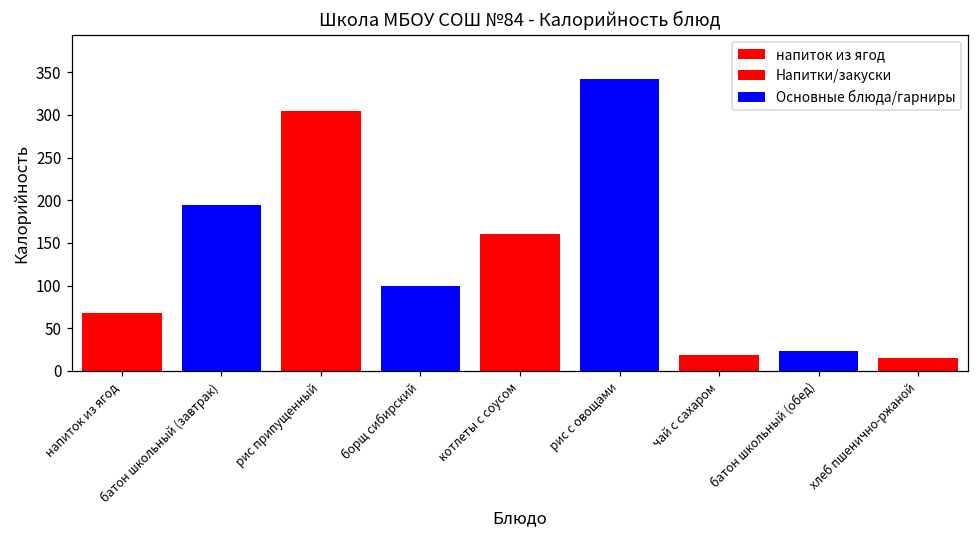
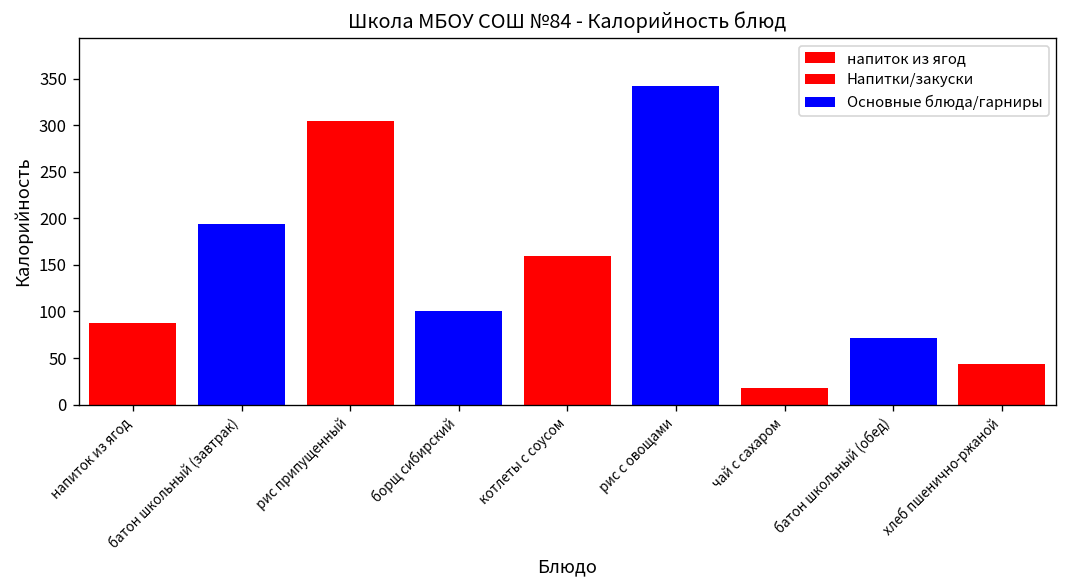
  {
-   "напиток из ягод": 70,
+   "напиток из ягод": 90,
    "батон школьный (завтрак)": 190,
    "рис припущенный": 310,
    "борщ сибирский": 100,
    "котлеты с соусом": 160,
    "рис с овощами": 340,
    "чай с сахаром": 20,
-   "батон школьный (обед)": 20,
-   "хлеб пшенично-ржаной": 20
+   "батон школьный (обед)": 70,
+   "хлеб пшенично-ржаной": 40
  }
